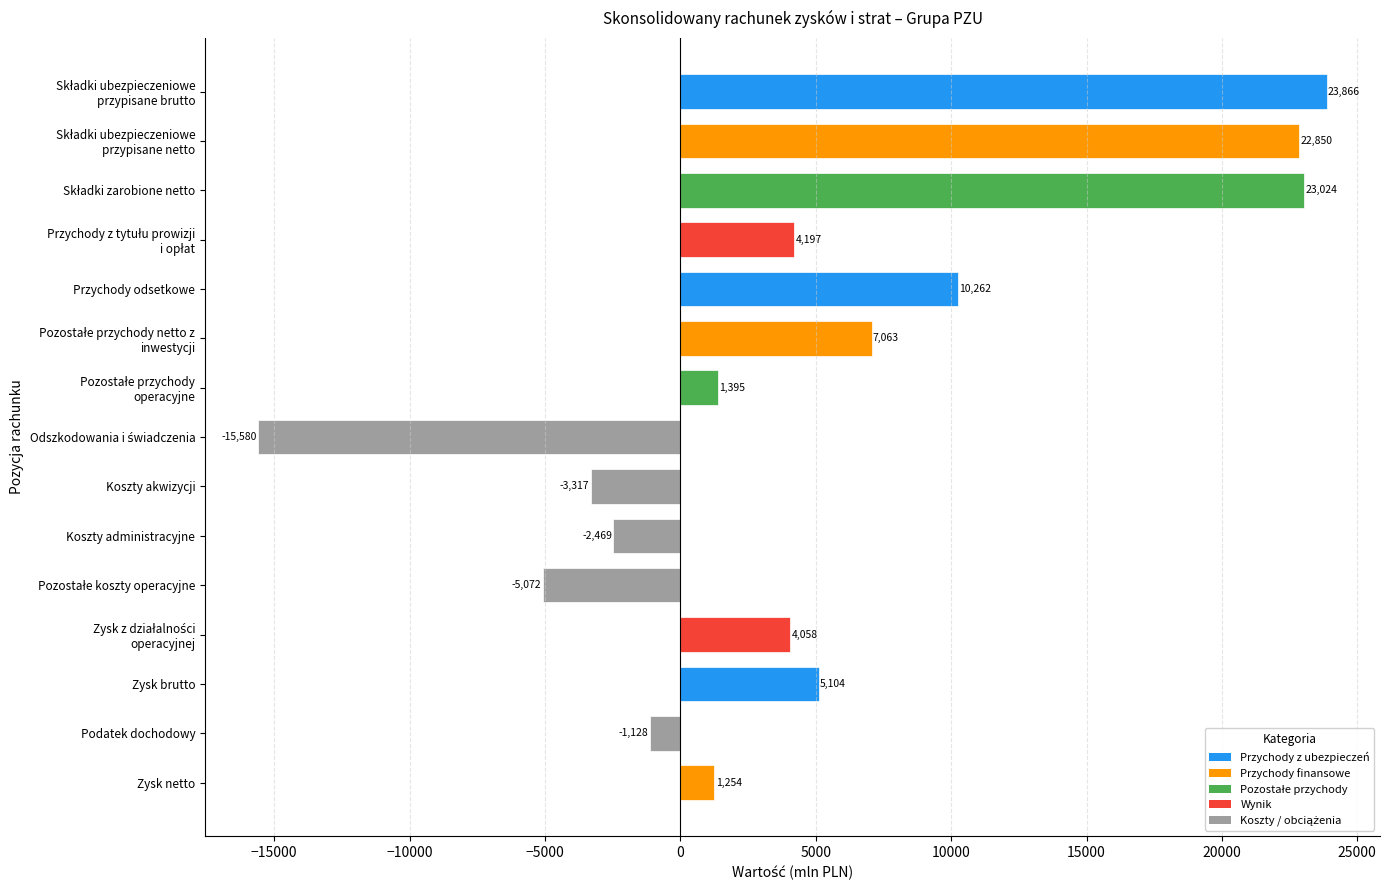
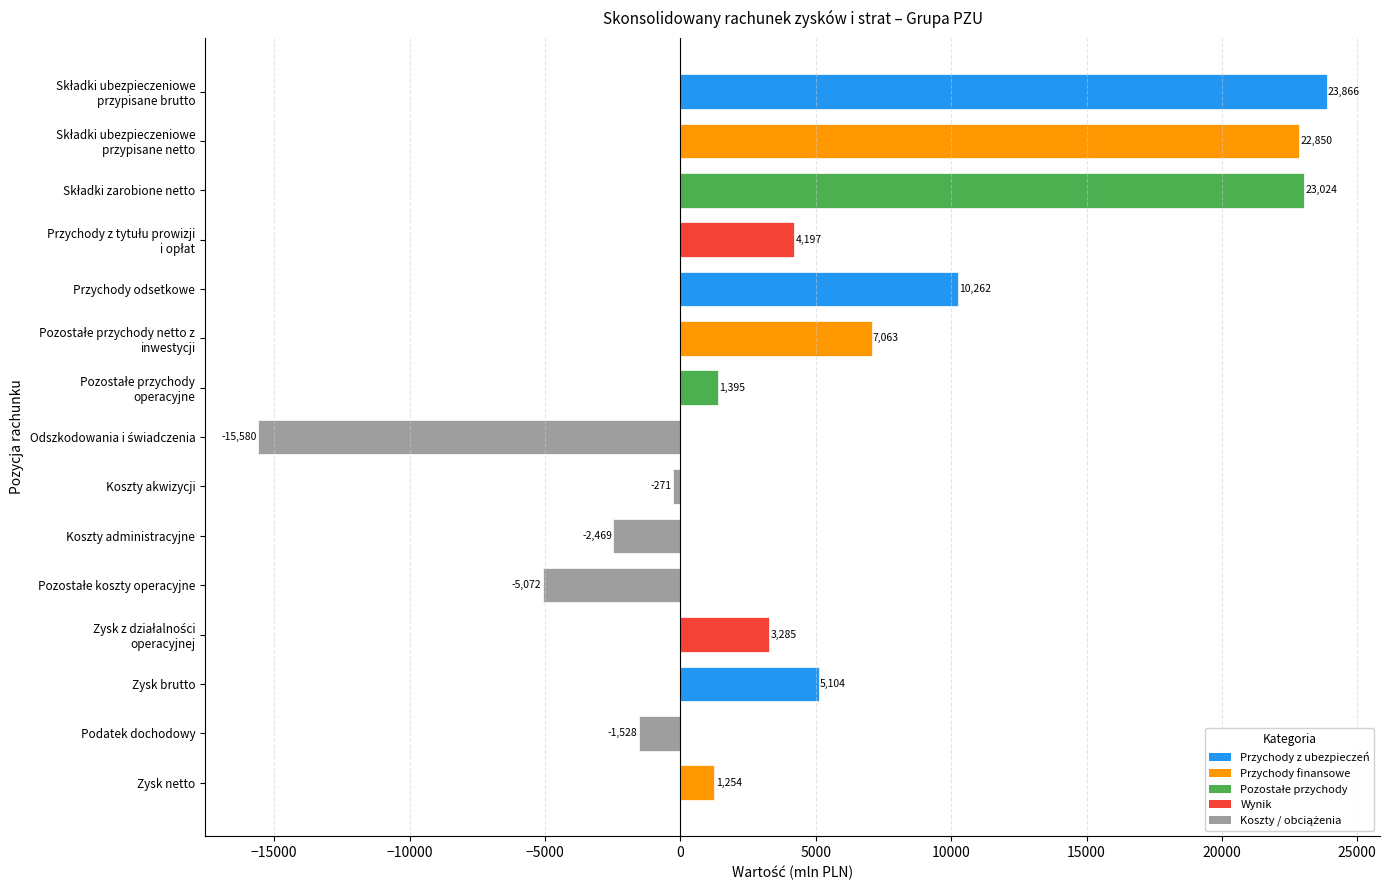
  {
    "Składki ubezpieczeniowe przypisane brutto": "23,866",
    "Składki ubezpieczeniowe przypisane netto": "22,850",
    "Składki zarobione netto": "23,024",
    "Przychody z tytułu prowizji i opłat": "4,197",
    "Przychody odsetkowe": "10,262",
    "Pozostałe przychody netto z inwestycji": "7,063",
    "Pozostałe przychody operacyjne": "1,395",
    "Odszkodowania i świadczenia": "-15,580",
-   "Koszty akwizycji": "-3,317",
+   "Koszty akwizycji": "-271",
    "Koszty administracyjne": "-2,469",
    "Pozostałe koszty operacyjne": "-5,072",
-   "Zysk z działalności operacyjnej": "4,058",
+   "Zysk z działalności operacyjnej": "3,285",
    "Zysk brutto": "5,104",
-   "Podatek dochodowy": "-1,128",
+   "Podatek dochodowy": "-1,528",
    "Zysk netto": "1,254"
  }
